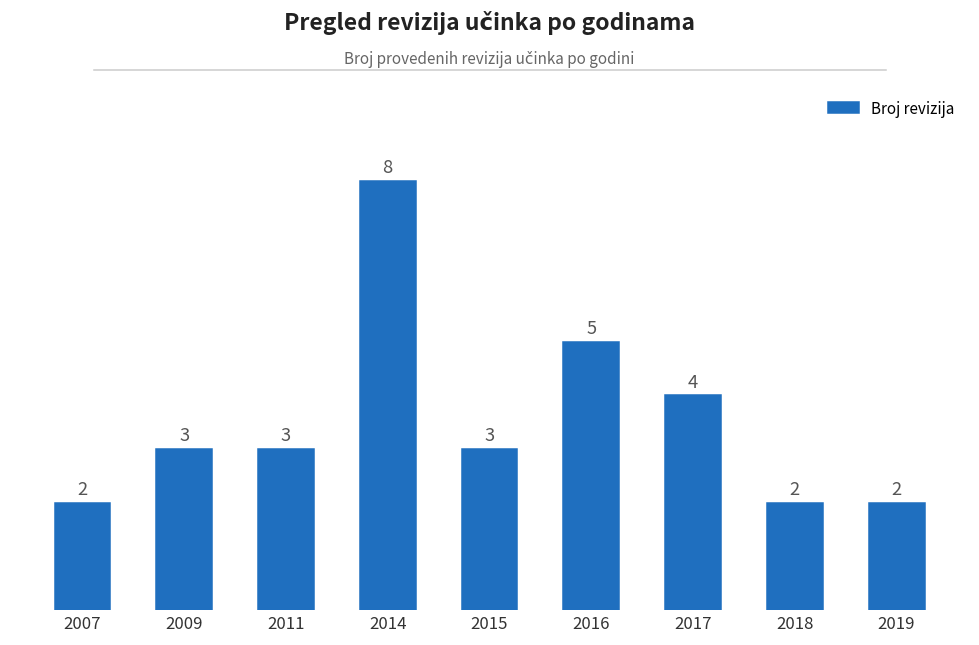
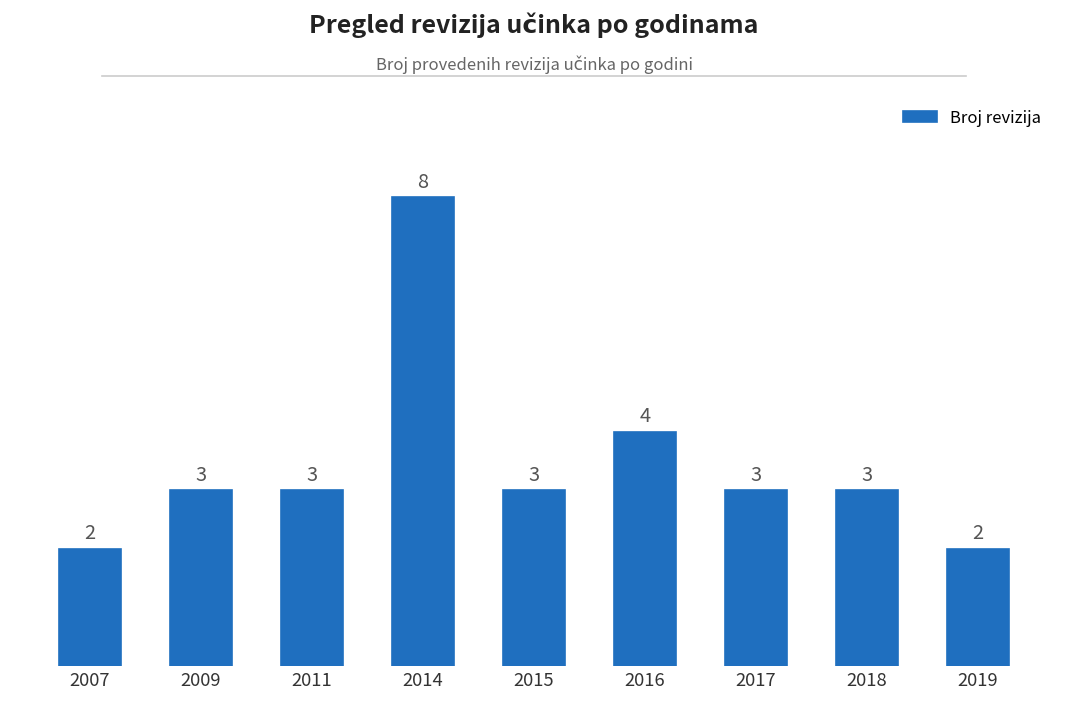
  {
    "2007": 2,
    "2009": 3,
    "2011": 3,
    "2014": 8,
    "2015": 3,
-   "2016": 5,
-   "2017": 4,
-   "2018": 2,
+   "2016": 4,
+   "2017": 3,
+   "2018": 3,
    "2019": 2
  }
